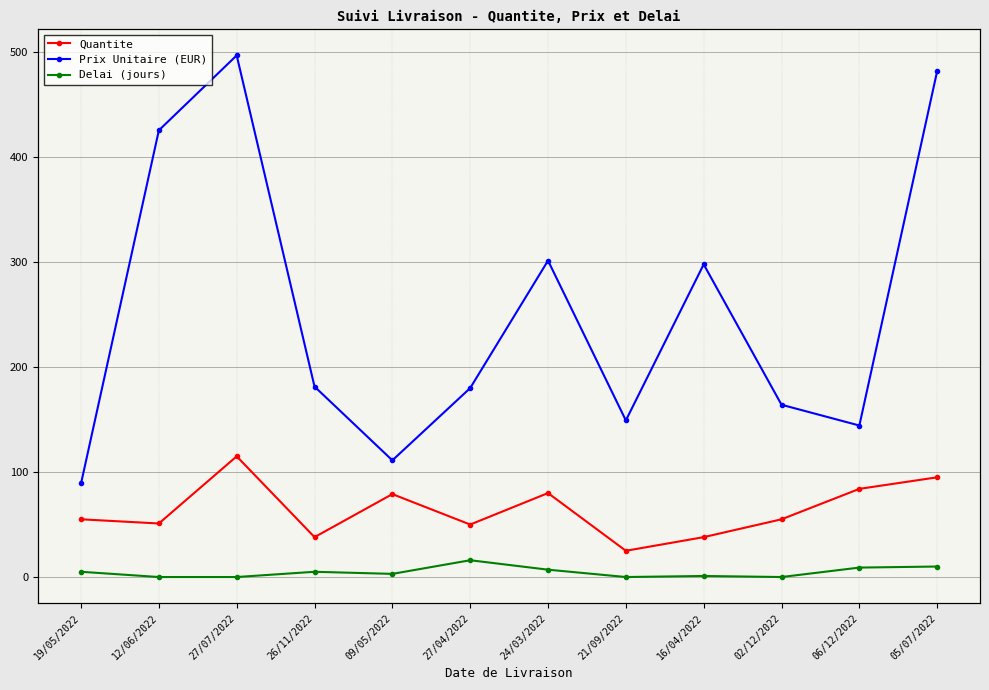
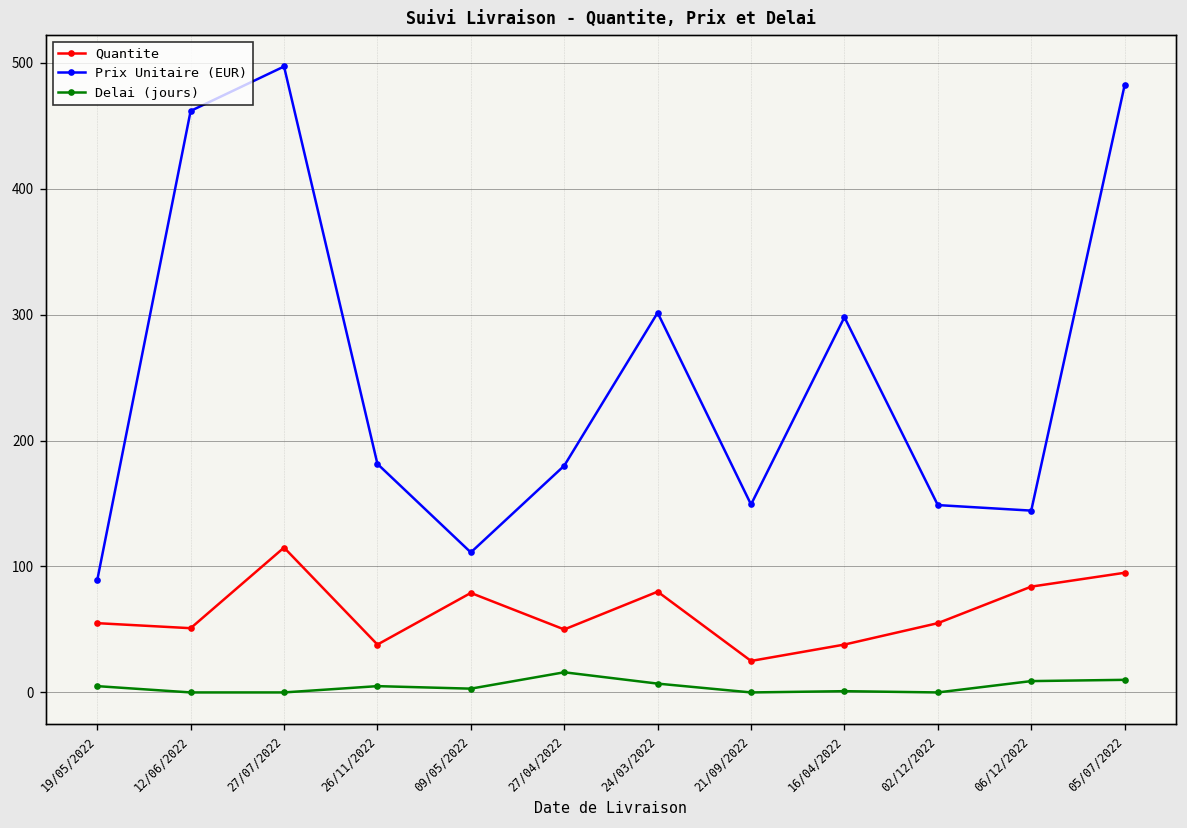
  {
    "Quantite": {
      "19/05/2022": 55,
      "12/06/2022": 51,
      "27/07/2022": 115,
      "26/11/2022": 38,
      "09/05/2022": 79,
      "27/04/2022": 50,
      "24/03/2022": 80,
      "21/09/2022": 25,
      "16/04/2022": 38,
      "02/12/2022": 55,
      "06/12/2022": 84,
      "05/07/2022": 95
    },
    "Prix Unitaire (EUR)": {
      "19/05/2022": 89,
-     "12/06/2022": 426,
+     "12/06/2022": 462,
      "27/07/2022": 497,
      "26/11/2022": 181,
      "09/05/2022": 111,
      "27/04/2022": 180,
      "24/03/2022": 301,
      "21/09/2022": 149,
      "16/04/2022": 298,
-     "02/12/2022": 164,
+     "02/12/2022": 149,
      "06/12/2022": 144,
      "05/07/2022": 482
    },
    "Delai (jours)": {
      "19/05/2022": 5,
      "12/06/2022": 0,
      "27/07/2022": 0,
      "26/11/2022": 5,
      "09/05/2022": 3,
      "27/04/2022": 16,
      "24/03/2022": 7,
      "21/09/2022": 0,
      "16/04/2022": 1,
      "02/12/2022": 0,
      "06/12/2022": 9,
      "05/07/2022": 10
    }
  }
